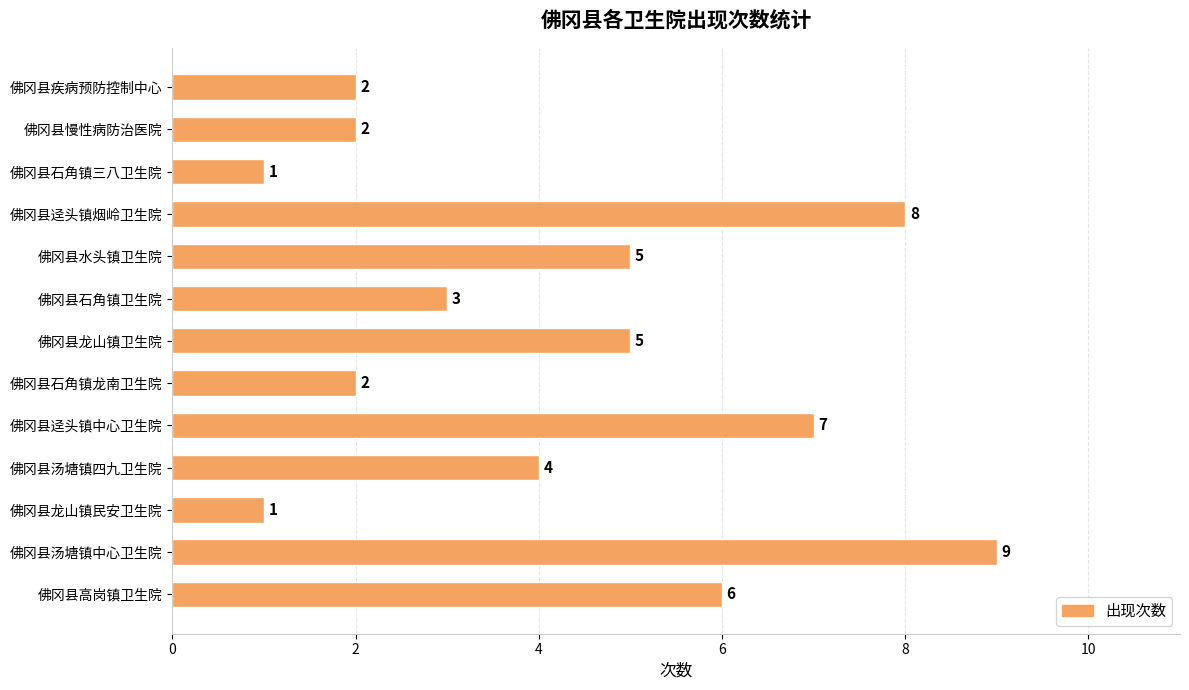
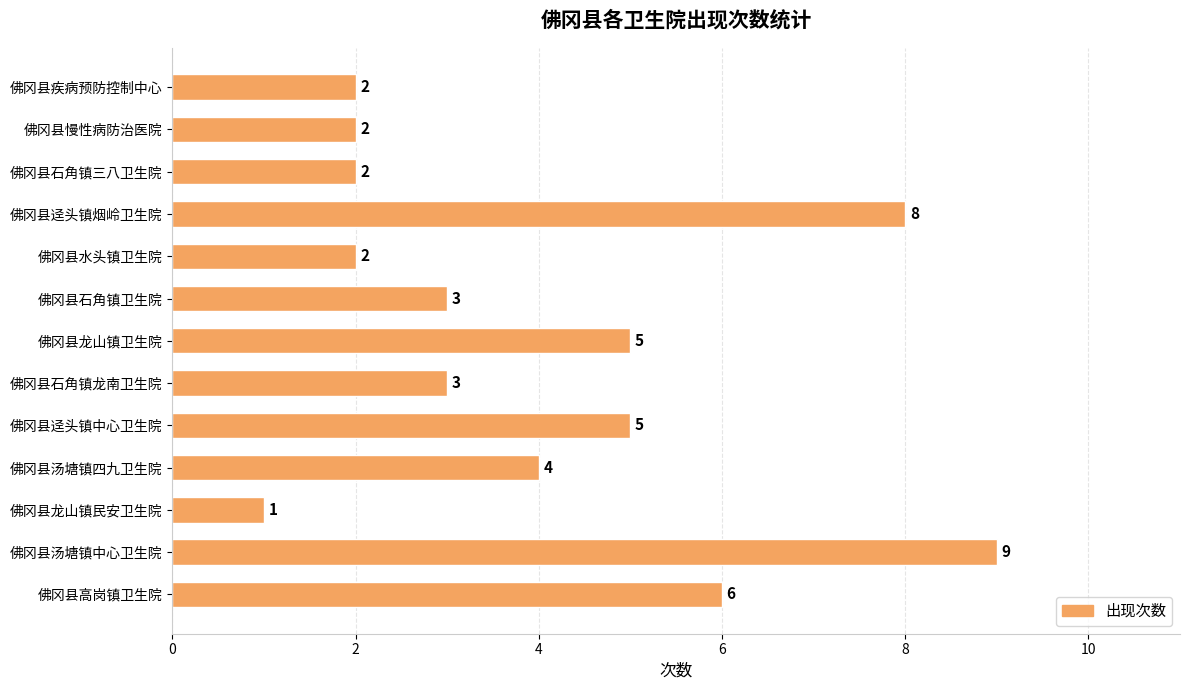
  {
    "佛冈县疾病预防控制中心": 2,
    "佛冈县慢性病防治医院": 2,
-   "佛冈县石角镇三八卫生院": 1,
+   "佛冈县石角镇三八卫生院": 2,
    "佛冈县迳头镇烟岭卫生院": 8,
-   "佛冈县水头镇卫生院": 5,
+   "佛冈县水头镇卫生院": 2,
    "佛冈县石角镇卫生院": 3,
    "佛冈县龙山镇卫生院": 5,
-   "佛冈县石角镇龙南卫生院": 2,
-   "佛冈县迳头镇中心卫生院": 7,
+   "佛冈县石角镇龙南卫生院": 3,
+   "佛冈县迳头镇中心卫生院": 5,
    "佛冈县汤塘镇四九卫生院": 4,
    "佛冈县龙山镇民安卫生院": 1,
    "佛冈县汤塘镇中心卫生院": 9,
    "佛冈县高岗镇卫生院": 6
  }
